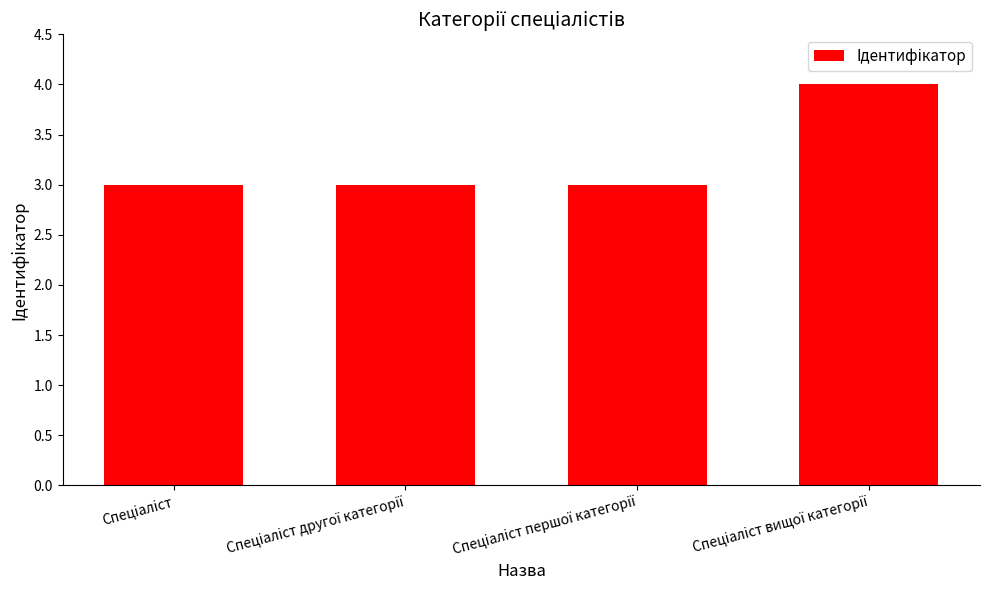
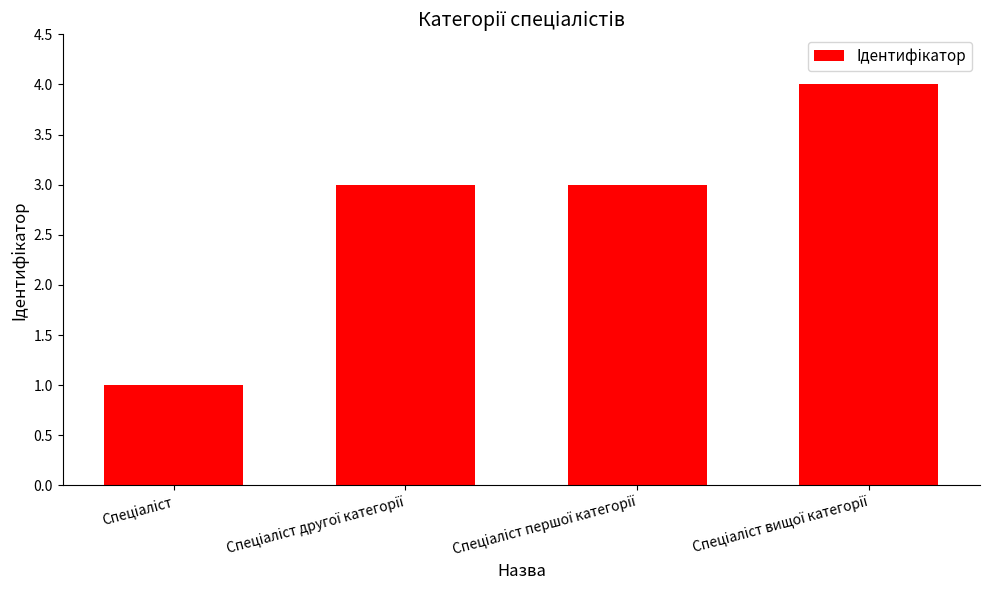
  {
-   "Спеціаліст": 3,
+   "Спеціаліст": 1,
    "Спеціаліст другої категорії": 3,
    "Спеціаліст першої категорії": 3,
    "Спеціаліст вищої категорії": 4
  }
